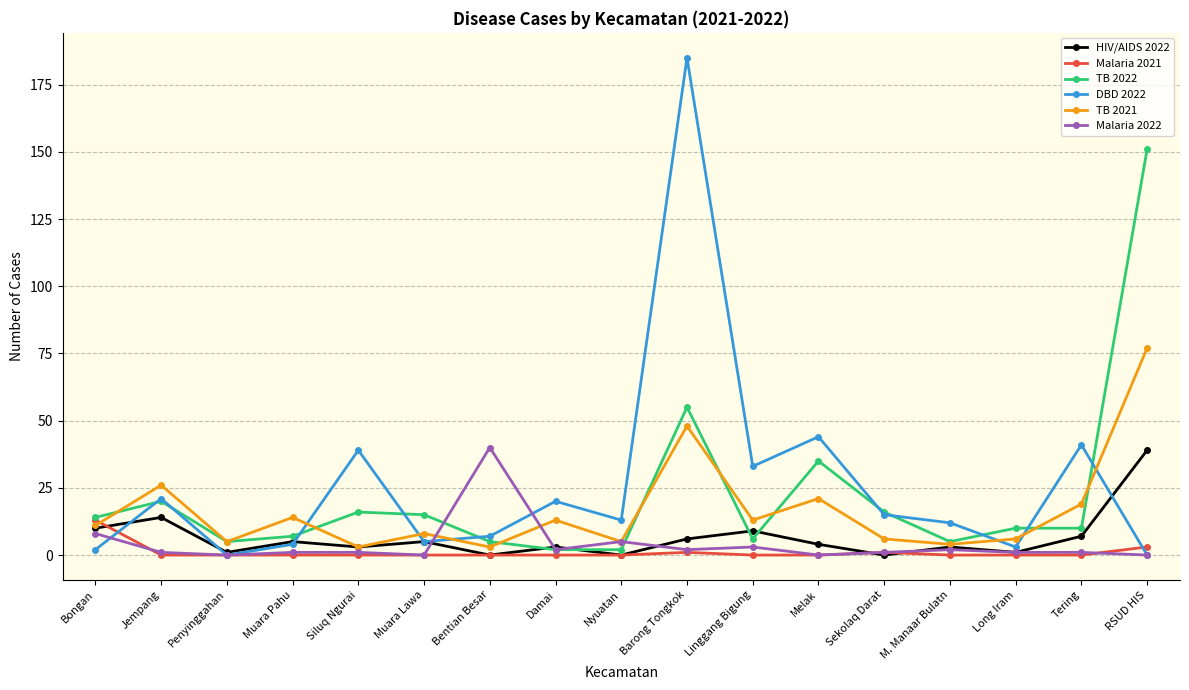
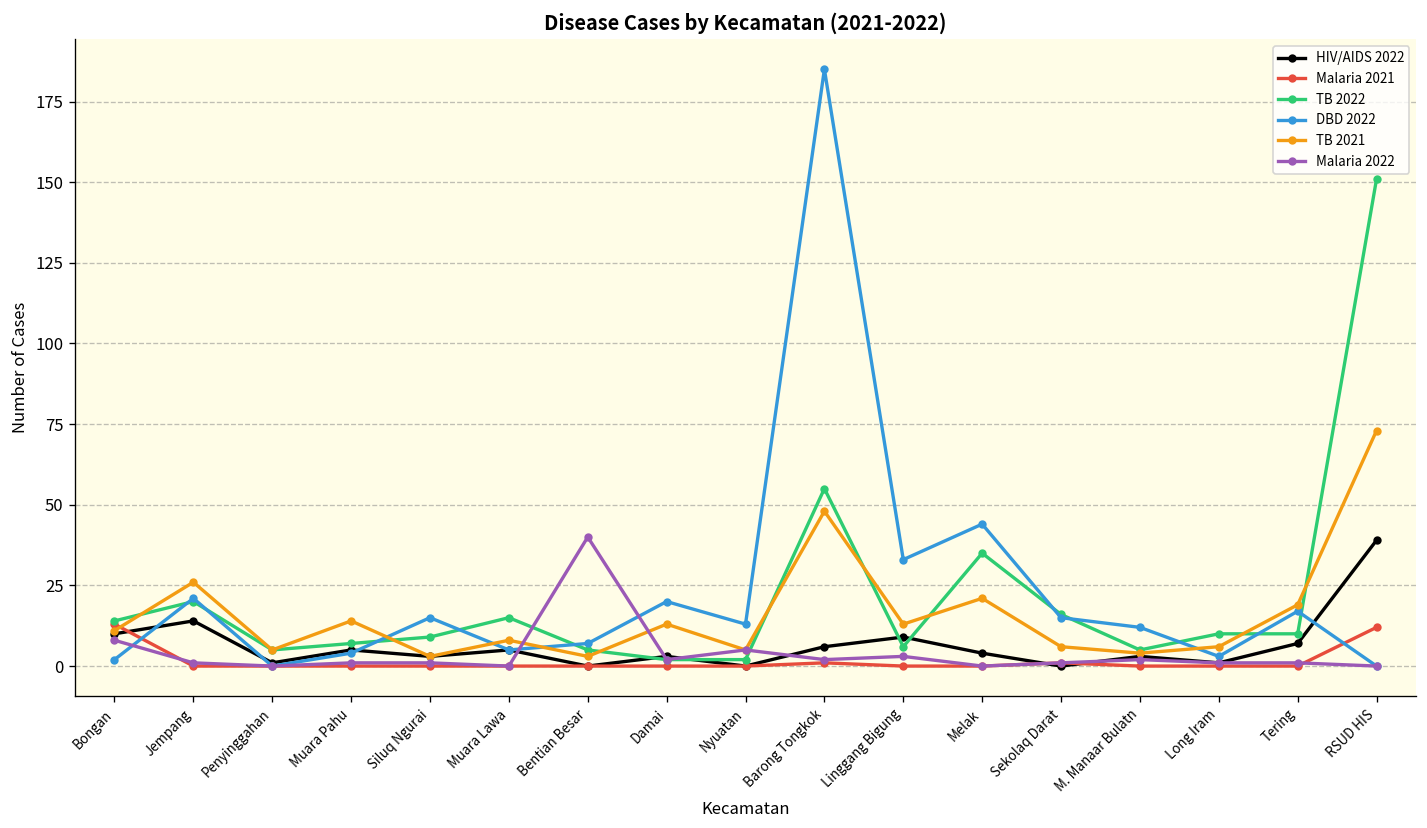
  {
    "HIV/AIDS 2022": {
      "Bongan": 10,
      "Jempang": 14,
      "Penyinggahan": 1,
      "Muara Pahu": 5,
      "Damai": 3,
      "Barong Tongkok": 6,
      "Linggang Bigung": 9,
      "Melak": 4,
      "Sekolaq Darat": 0,
      "M. Manaar Bulatn": 3,
      "Tering": 7,
      "RSUD HIS": 39
    },
    "Malaria 2021": {
      "Bongan": 13,
      "Jempang": 0,
      "Muara Pahu": 0,
      "Siluq Ngurai": 0,
      "Damai": 0,
      "Barong Tongkok": 1,
      "Linggang Bigung": 0,
      "M. Manaar Bulatn": 0,
      "Long Iram": 0,
      "Tering": 0,
-     "RSUD HIS": 3
+     "RSUD HIS": 12
    },
    "TB 2022": {
      "Bongan": 14,
      "Jempang": 20,
      "Muara Pahu": 7,
-     "Siluq Ngurai": 16,
+     "Siluq Ngurai": 9,
      "Muara Lawa": 15,
      "Bentian Besar": 5,
      "Nyuatan": 2,
      "Barong Tongkok": 55,
      "Linggang Bigung": 6,
      "Melak": 35,
      "Sekolaq Darat": 16,
      "M. Manaar Bulatn": 5,
      "Long Iram": 10,
      "Tering": 10,
      "RSUD HIS": 151
    },
    "DBD 2022": {
      "Bongan": 2,
      "Jempang": 21,
      "Muara Pahu": 4,
-     "Siluq Ngurai": 39,
+     "Siluq Ngurai": 15,
      "Bentian Besar": 7,
      "Damai": 20,
      "Nyuatan": 13,
      "Barong Tongkok": 185,
      "Linggang Bigung": 33,
      "Melak": 44,
      "Sekolaq Darat": 15,
      "M. Manaar Bulatn": 12,
      "Long Iram": 3,
-     "Tering": 41
+     "Tering": 17
    },
    "TB 2021": {
      "Bongan": 11,
      "Jempang": 26,
      "Muara Pahu": 14,
      "Muara Lawa": 8,
      "Bentian Besar": 3,
      "Damai": 13,
      "Barong Tongkok": 48,
      "Linggang Bigung": 13,
      "Melak": 21,
      "Sekolaq Darat": 6,
      "M. Manaar Bulatn": 4,
      "Long Iram": 6,
      "Tering": 19,
-     "RSUD HIS": 77
+     "RSUD HIS": 73
    },
    "Malaria 2022": {
      "Bongan": 8,
      "Jempang": 1,
      "Muara Pahu": 1,
      "Siluq Ngurai": 1,
      "Bentian Besar": 40,
      "Barong Tongkok": 2,
      "Linggang Bigung": 3,
      "M. Manaar Bulatn": 2,
      "Tering": 1
    }
  }
